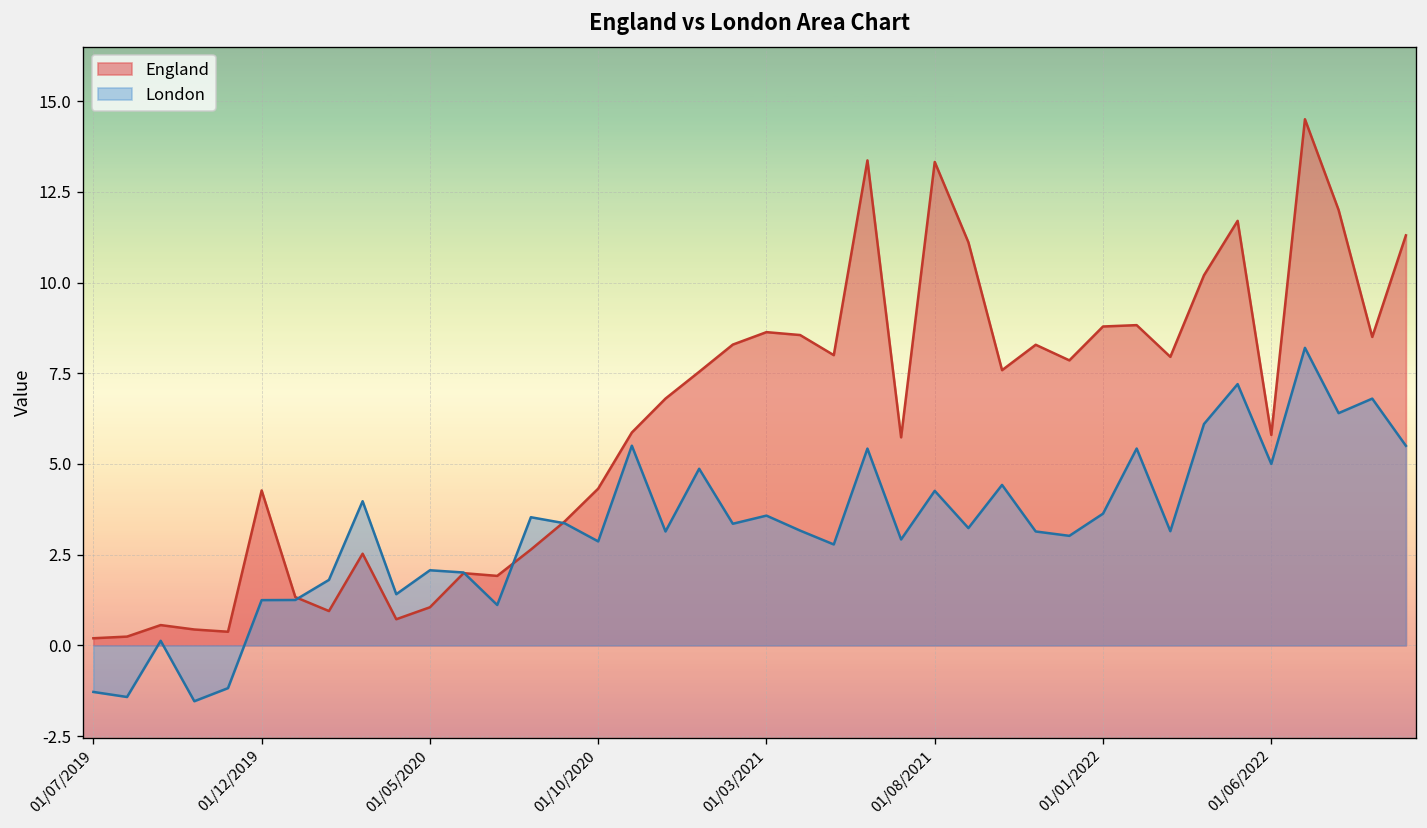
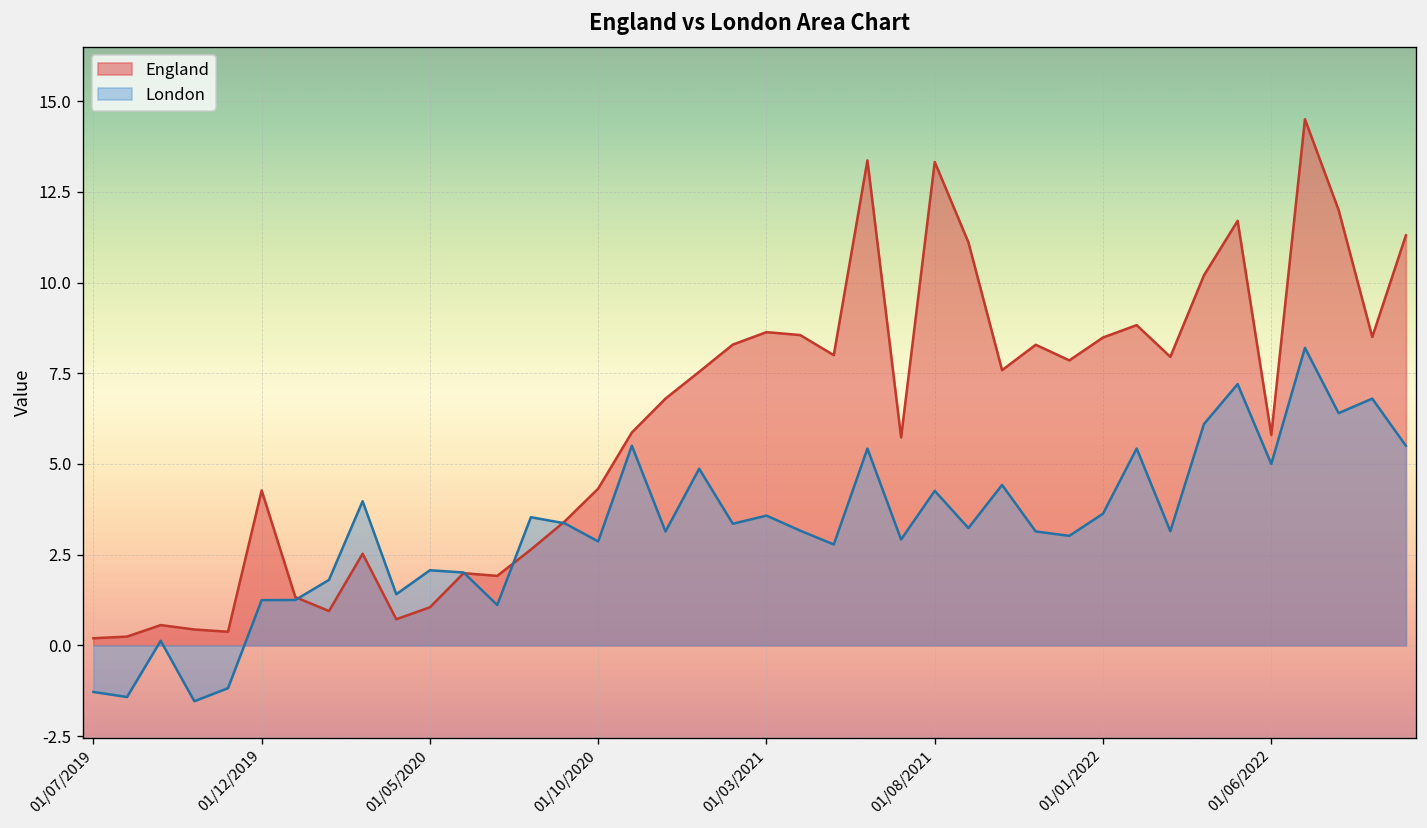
  {
    "England": {
      "01/07/2019": 0.2,
      "01/12/2019": 4.3,
      "01/05/2020": 1.0,
      "01/10/2020": 4.3,
      "01/03/2021": 8.6,
      "01/08/2021": 13.3,
-     "01/01/2022": 8.8,
+     "01/01/2022": 8.5,
      "01/06/2022": 5.8
    }
  }
